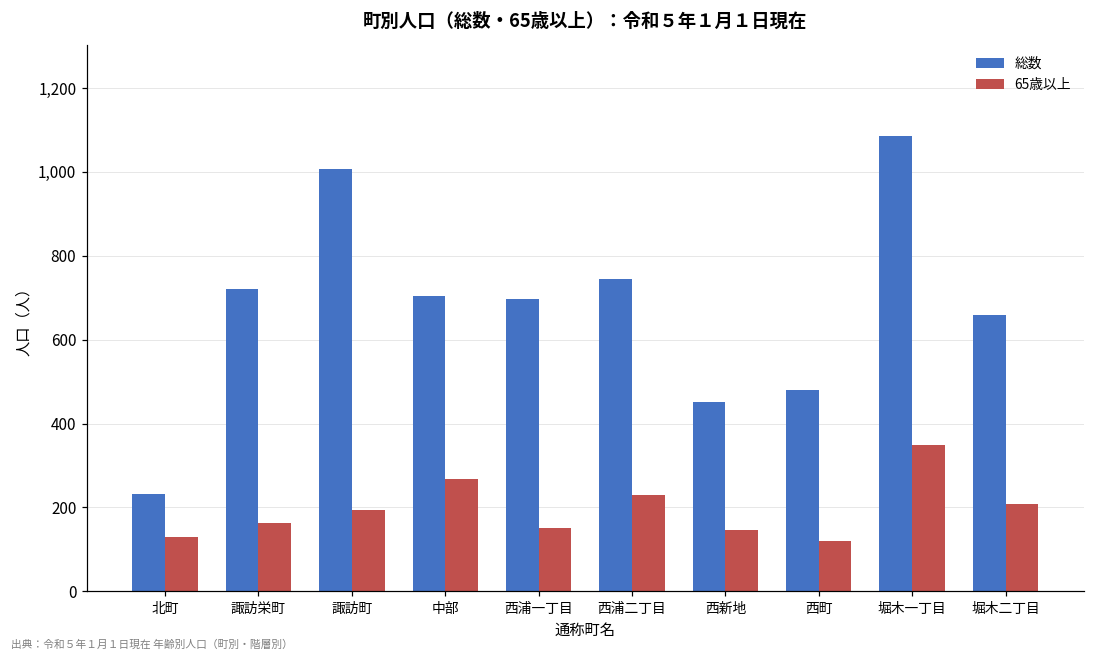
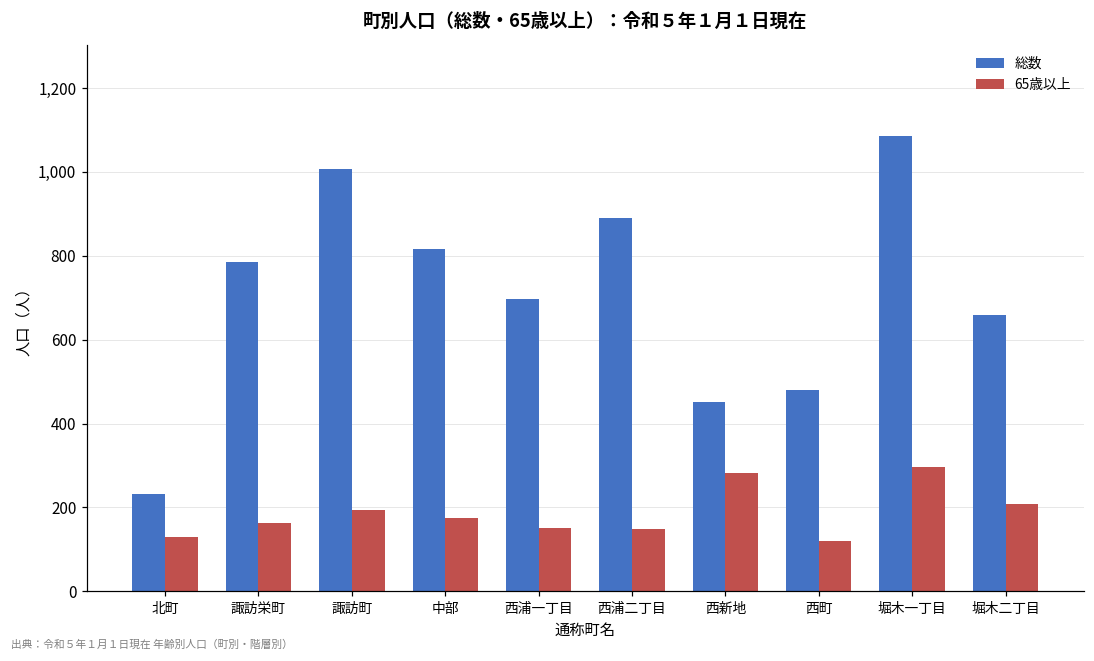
  {
    "総数": {
      "北町": "230",
-     "諏訪栄町": "720",
+     "諏訪栄町": "790",
      "諏訪町": "1,010",
-     "中部": "700",
+     "中部": "820",
      "西浦一丁目": "700",
-     "西浦二丁目": "750",
+     "西浦二丁目": "890",
      "西新地": "450",
      "西町": "480",
      "堀木一丁目": "1,090",
      "堀木二丁目": "660"
    },
    "65歳以上": {
      "北町": "130",
      "諏訪栄町": "160",
      "諏訪町": "190",
-     "中部": "270",
+     "中部": "180",
      "西浦一丁目": "150",
-     "西浦二丁目": "230",
-     "西新地": "150",
+     "西浦二丁目": "150",
+     "西新地": "280",
      "西町": "120",
-     "堀木一丁目": "350",
+     "堀木一丁目": "300",
      "堀木二丁目": "210"
    }
  }
